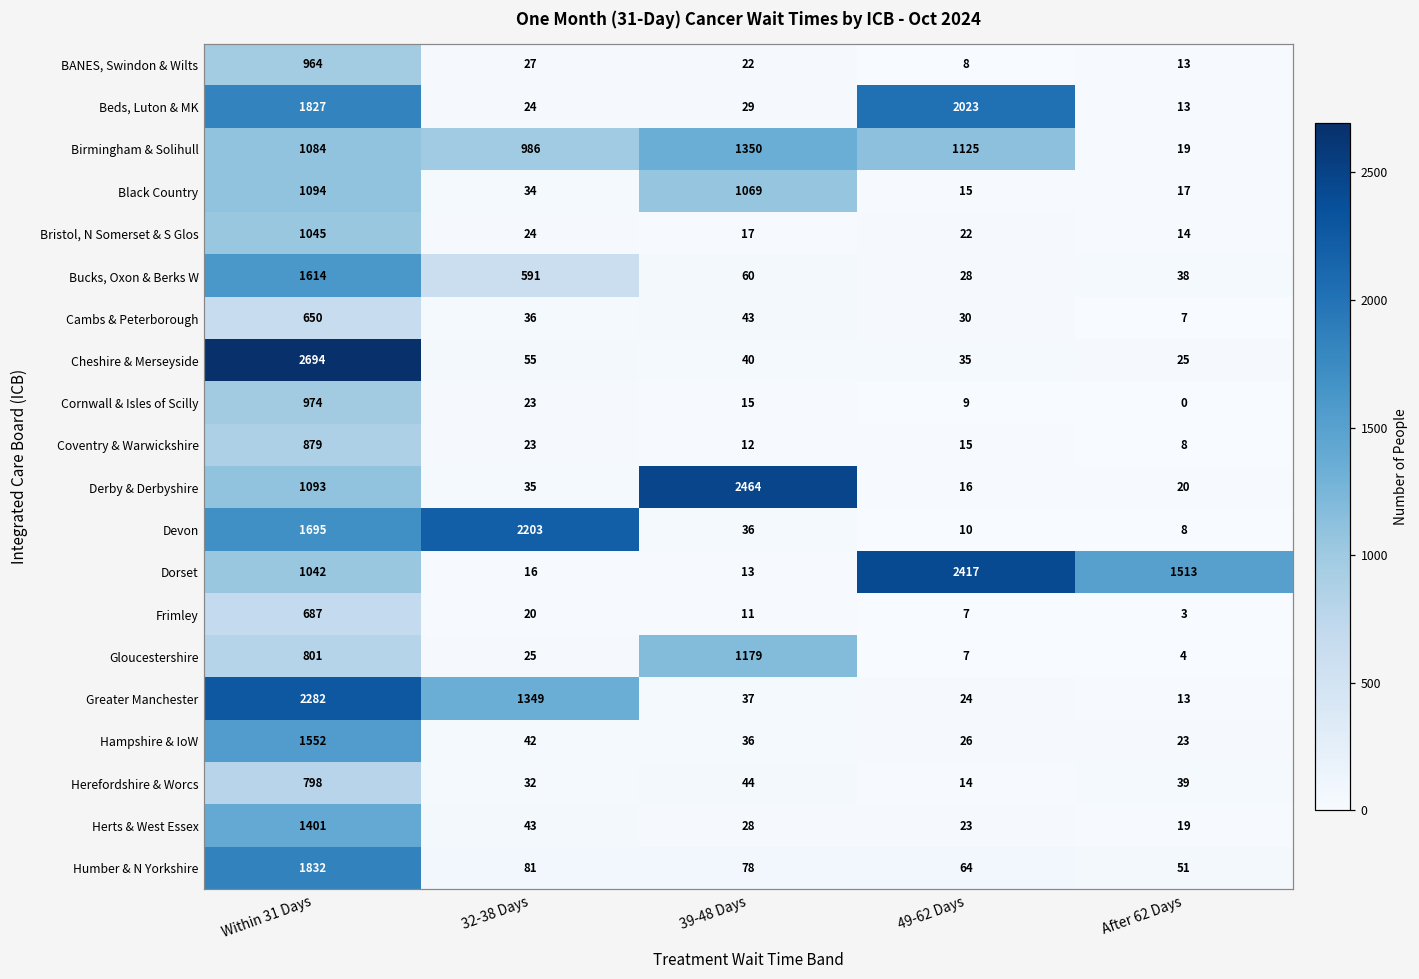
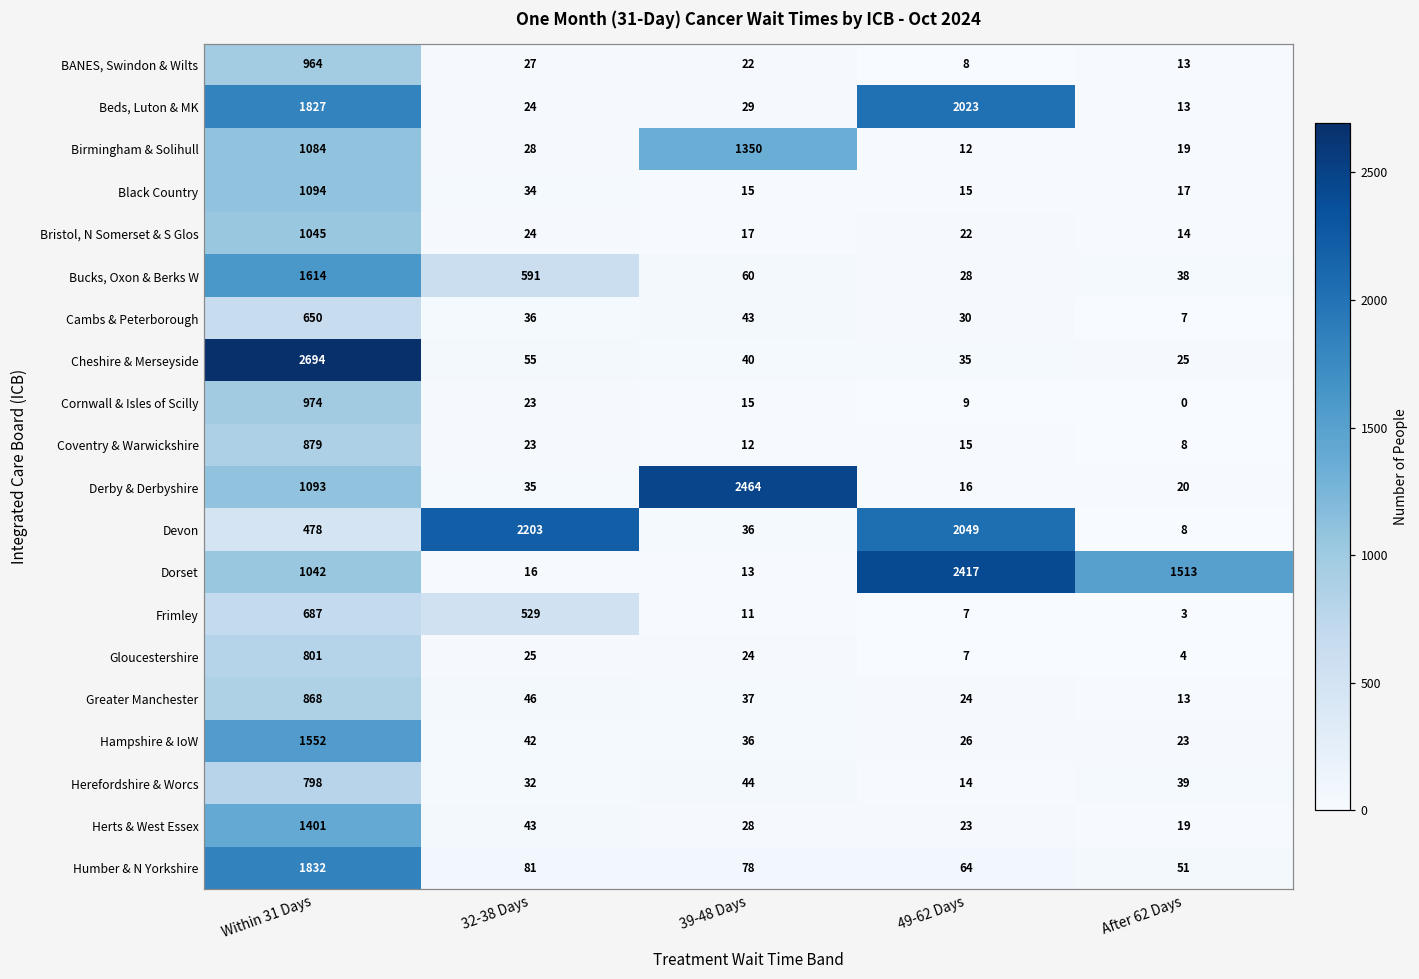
  {
    "BANES, Swindon & Wilts": {
      "Within 31 Days": 964,
      "32-38 Days": 27,
      "39-48 Days": 22,
      "49-62 Days": 8,
      "After 62 Days": 13
    },
    "Beds, Luton & MK": {
      "Within 31 Days": 1827,
      "32-38 Days": 24,
      "39-48 Days": 29,
      "49-62 Days": 2023,
      "After 62 Days": 13
    },
    "Birmingham & Solihull": {
      "Within 31 Days": 1084,
-     "32-38 Days": 986,
+     "32-38 Days": 28,
      "39-48 Days": 1350,
-     "49-62 Days": 1125,
+     "49-62 Days": 12,
      "After 62 Days": 19
    },
    "Black Country": {
      "Within 31 Days": 1094,
      "32-38 Days": 34,
-     "39-48 Days": 1069,
+     "39-48 Days": 15,
      "49-62 Days": 15,
      "After 62 Days": 17
    },
    "Bristol, N Somerset & S Glos": {
      "Within 31 Days": 1045,
      "32-38 Days": 24,
      "39-48 Days": 17,
      "49-62 Days": 22,
      "After 62 Days": 14
    },
    "Bucks, Oxon & Berks W": {
      "Within 31 Days": 1614,
      "32-38 Days": 591,
      "39-48 Days": 60,
      "49-62 Days": 28,
      "After 62 Days": 38
    },
    "Cambs & Peterborough": {
      "Within 31 Days": 650,
      "32-38 Days": 36,
      "39-48 Days": 43,
      "49-62 Days": 30,
      "After 62 Days": 7
    },
    "Cheshire & Merseyside": {
      "Within 31 Days": 2694,
      "32-38 Days": 55,
      "39-48 Days": 40,
      "49-62 Days": 35,
      "After 62 Days": 25
    },
    "Cornwall & Isles of Scilly": {
      "Within 31 Days": 974,
      "32-38 Days": 23,
      "39-48 Days": 15,
      "49-62 Days": 9,
      "After 62 Days": 0
    },
    "Coventry & Warwickshire": {
      "Within 31 Days": 879,
      "32-38 Days": 23,
      "39-48 Days": 12,
      "49-62 Days": 15,
      "After 62 Days": 8
    },
    "Derby & Derbyshire": {
      "Within 31 Days": 1093,
      "32-38 Days": 35,
      "39-48 Days": 2464,
      "49-62 Days": 16,
      "After 62 Days": 20
    },
    "Devon": {
-     "Within 31 Days": 1695,
+     "Within 31 Days": 478,
      "32-38 Days": 2203,
      "39-48 Days": 36,
-     "49-62 Days": 10,
+     "49-62 Days": 2049,
      "After 62 Days": 8
    },
    "Dorset": {
      "Within 31 Days": 1042,
      "32-38 Days": 16,
      "39-48 Days": 13,
      "49-62 Days": 2417,
      "After 62 Days": 1513
    },
    "Frimley": {
      "Within 31 Days": 687,
-     "32-38 Days": 20,
+     "32-38 Days": 529,
      "39-48 Days": 11,
      "49-62 Days": 7,
      "After 62 Days": 3
    },
    "Gloucestershire": {
      "Within 31 Days": 801,
      "32-38 Days": 25,
-     "39-48 Days": 1179,
+     "39-48 Days": 24,
      "49-62 Days": 7,
      "After 62 Days": 4
    },
    "Greater Manchester": {
-     "Within 31 Days": 2282,
-     "32-38 Days": 1349,
+     "Within 31 Days": 868,
+     "32-38 Days": 46,
      "39-48 Days": 37,
      "49-62 Days": 24,
      "After 62 Days": 13
    },
    "Hampshire & IoW": {
      "Within 31 Days": 1552,
      "32-38 Days": 42,
      "39-48 Days": 36,
      "49-62 Days": 26,
      "After 62 Days": 23
    },
    "Herefordshire & Worcs": {
      "Within 31 Days": 798,
      "32-38 Days": 32,
      "39-48 Days": 44,
      "49-62 Days": 14,
      "After 62 Days": 39
    },
    "Herts & West Essex": {
      "Within 31 Days": 1401,
      "32-38 Days": 43,
      "39-48 Days": 28,
      "49-62 Days": 23,
      "After 62 Days": 19
    },
    "Humber & N Yorkshire": {
      "Within 31 Days": 1832,
      "32-38 Days": 81,
      "39-48 Days": 78,
      "49-62 Days": 64,
      "After 62 Days": 51
    }
  }
